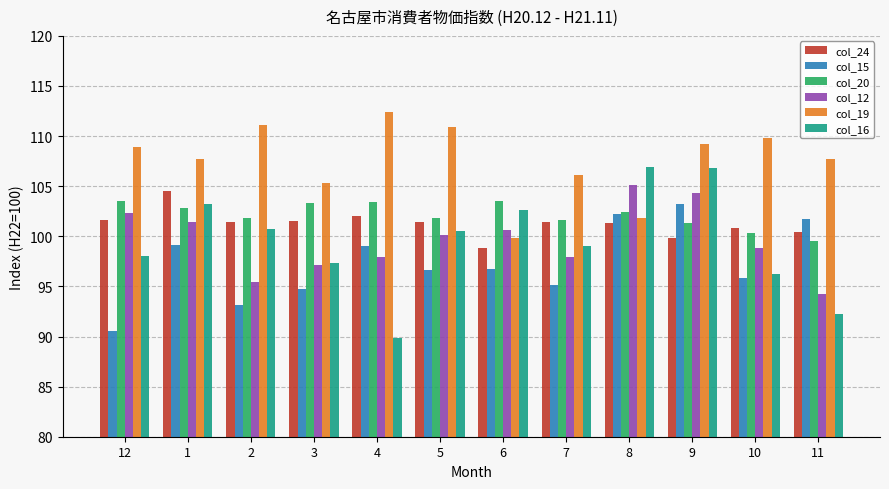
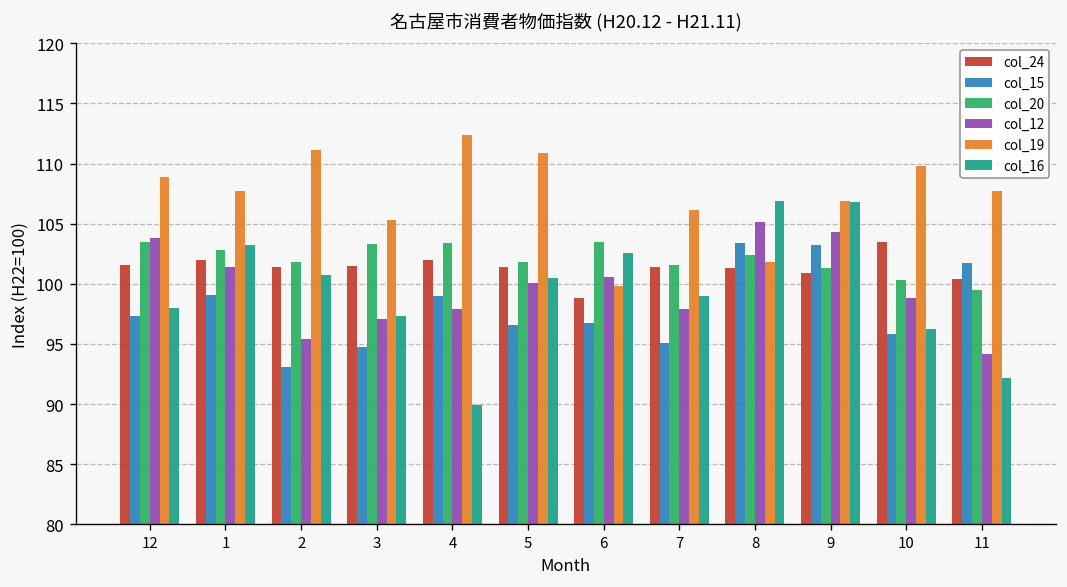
  {
    "col_24": {
      "12": 101.6,
-     "1": 104.5,
+     "1": 102.0,
      "2": 101.4,
      "3": 101.5,
      "4": 102.0,
      "5": 101.4,
      "6": 98.8,
      "7": 101.4,
      "8": 101.3,
-     "9": 99.8,
-     "10": 100.8,
+     "9": 100.9,
+     "10": 103.5,
      "11": 100.4
    },
    "col_15": {
-     "12": 90.6,
+     "12": 97.3,
      "1": 99.1,
      "2": 93.1,
      "3": 94.7,
      "4": 99.0,
      "5": 96.6,
      "6": 96.7,
      "7": 95.1,
-     "8": 102.2,
+     "8": 103.4,
      "9": 103.2,
      "10": 95.8,
      "11": 101.7
    },
    "col_12": {
-     "12": 102.3,
+     "12": 103.8,
      "1": 101.4,
      "2": 95.4,
      "3": 97.1,
      "4": 97.9,
      "5": 100.1,
      "6": 100.6,
      "7": 97.9,
      "8": 105.1,
      "9": 104.3,
      "10": 98.8,
      "11": 94.2
    },
    "col_19": {
      "12": 108.9,
      "1": 107.7,
      "2": 111.1,
      "3": 105.3,
      "4": 112.4,
      "5": 110.9,
      "6": 99.8,
      "7": 106.1,
      "8": 101.8,
-     "9": 109.2,
+     "9": 106.9,
      "10": 109.8,
      "11": 107.7
    }
  }
